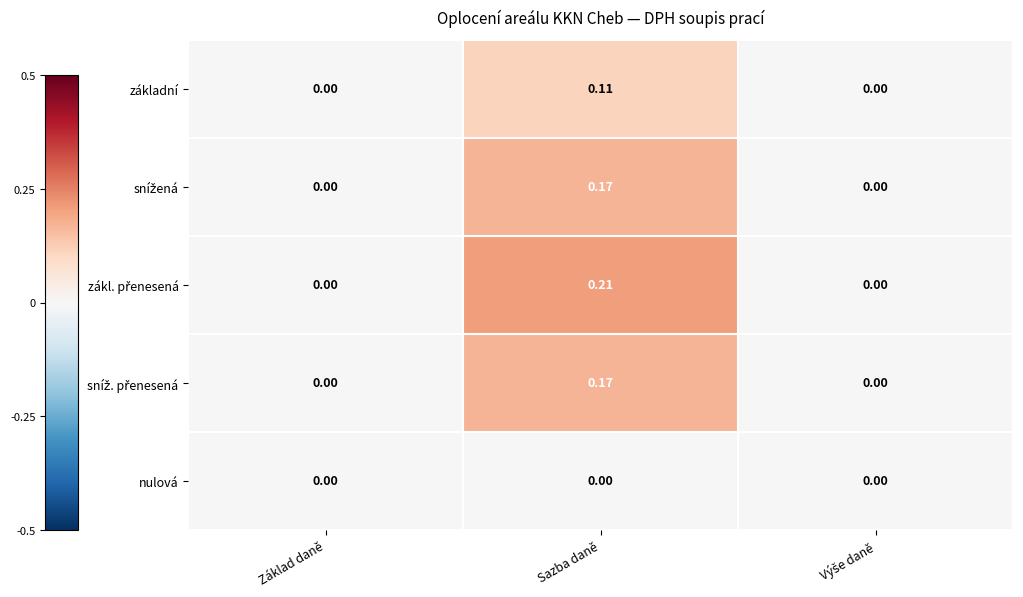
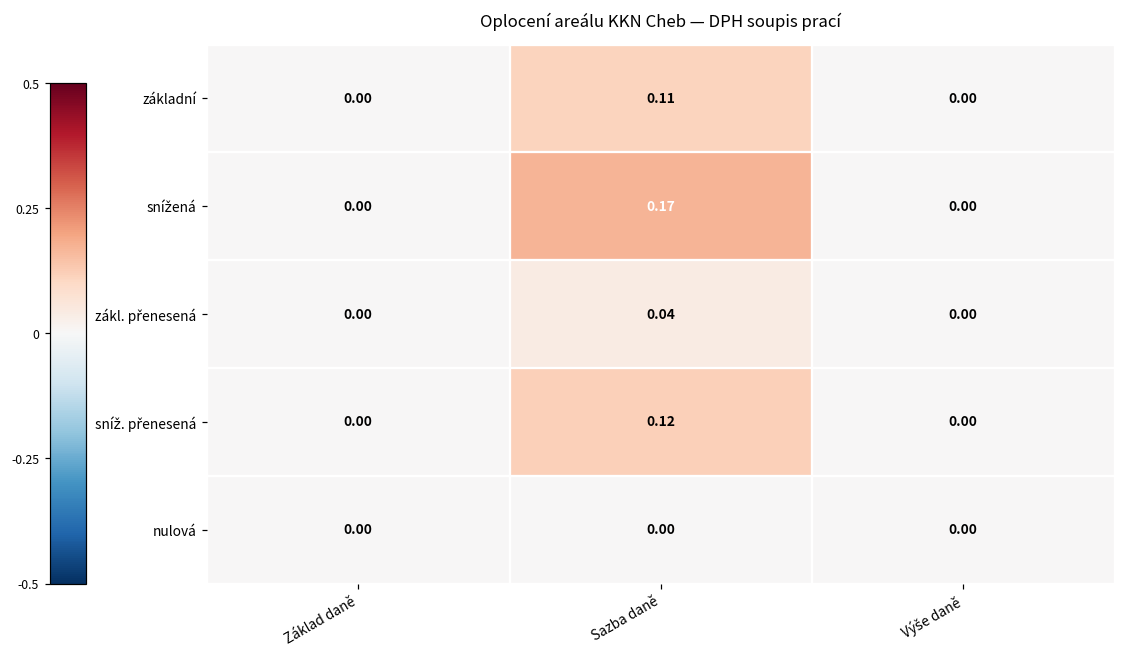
  {
    "základní": {
      "Základ daně": 0.00,
      "Sazba daně": 0.11,
      "Výše daně": 0.00
    },
    "snížená": {
      "Základ daně": 0.00,
      "Sazba daně": 0.17,
      "Výše daně": 0.00
    },
    "zákl. přenesená": {
      "Základ daně": 0.00,
-     "Sazba daně": 0.21,
+     "Sazba daně": 0.04,
      "Výše daně": 0.00
    },
    "sníž. přenesená": {
      "Základ daně": 0.00,
-     "Sazba daně": 0.17,
+     "Sazba daně": 0.12,
      "Výše daně": 0.00
    },
    "nulová": {
      "Základ daně": 0.00,
      "Sazba daně": 0.00,
      "Výše daně": 0.00
    }
  }
